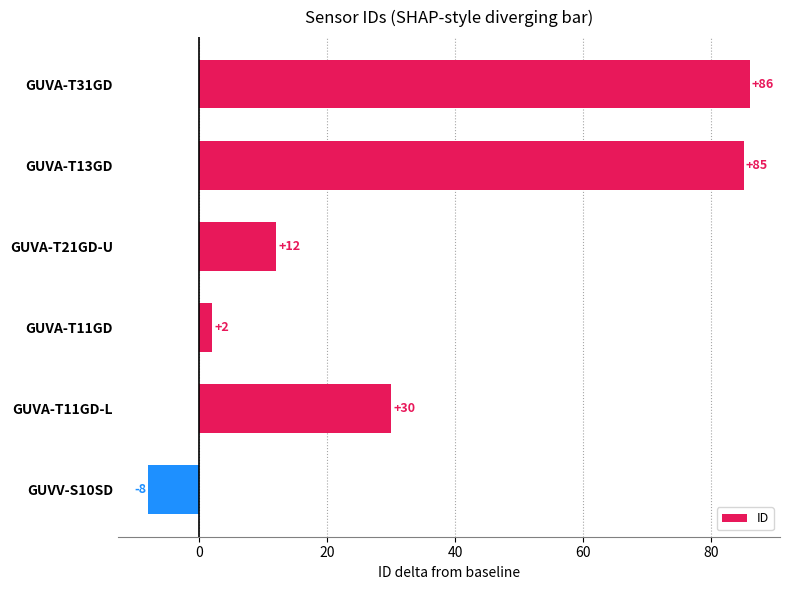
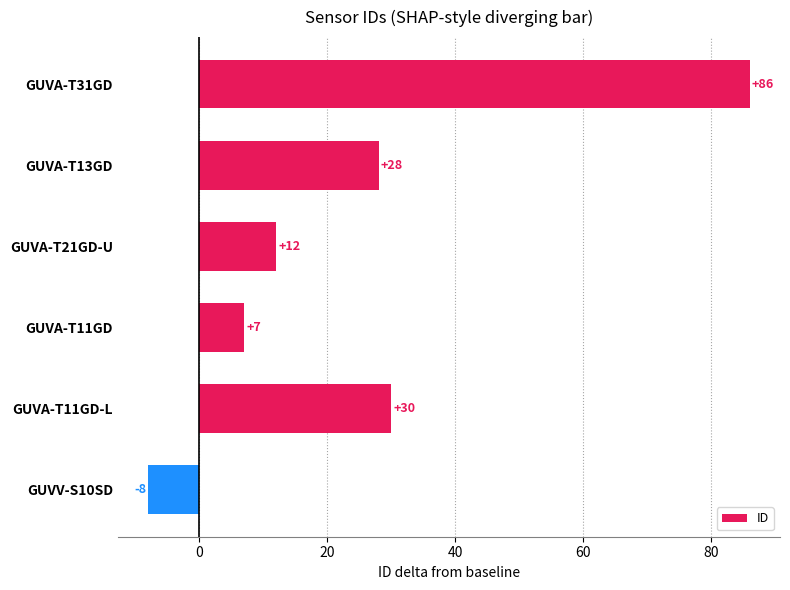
  {
    "GUVA-T31GD": "+86",
-   "GUVA-T13GD": "+85",
+   "GUVA-T13GD": "+28",
    "GUVA-T21GD-U": "+12",
-   "GUVA-T11GD": "+2",
+   "GUVA-T11GD": "+7",
    "GUVA-T11GD-L": "+30",
    "GUVV-S10SD": "-8"
  }
